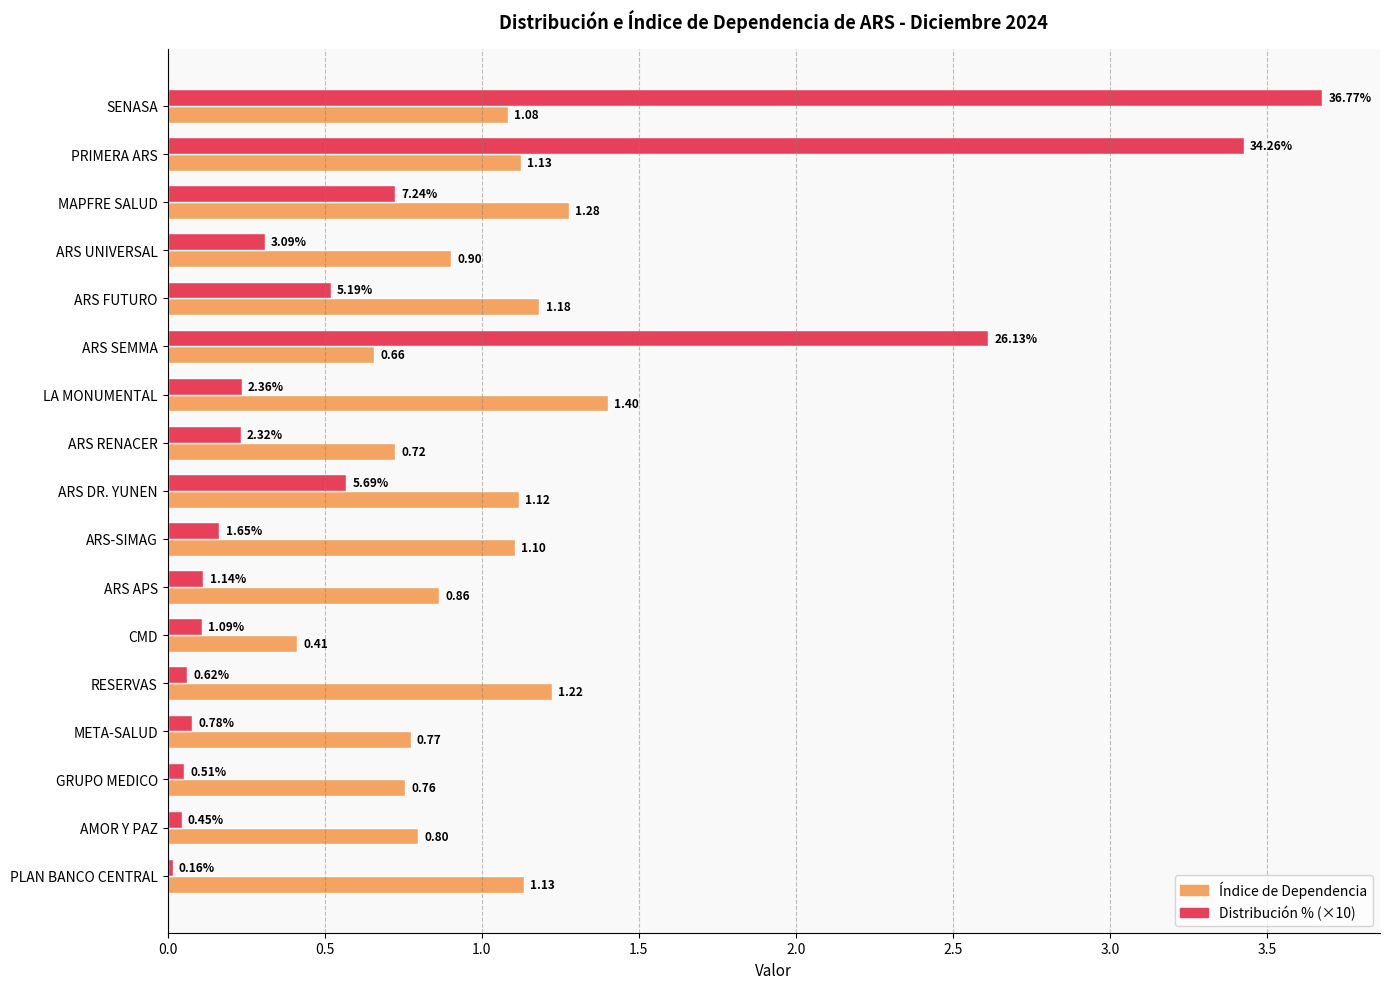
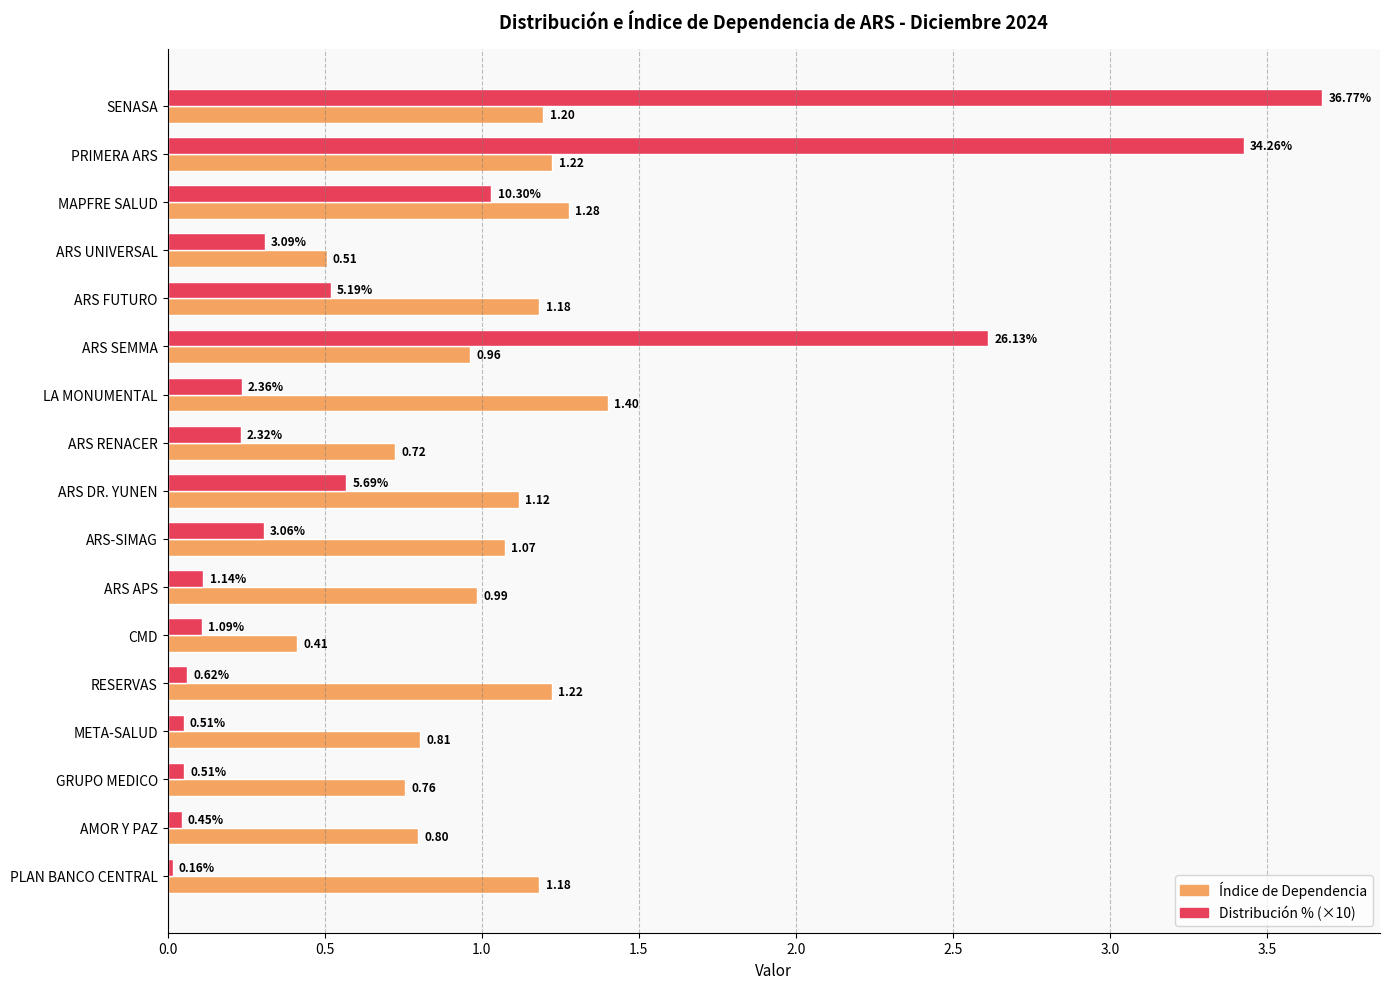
  {
    "Índice de Dependencia": {
-     "SENASA": "1.08",
-     "PRIMERA ARS": "1.13",
+     "SENASA": "1.20",
+     "PRIMERA ARS": "1.22",
      "MAPFRE SALUD": "1.28",
-     "ARS UNIVERSAL": "0.90",
+     "ARS UNIVERSAL": "0.51",
      "ARS FUTURO": "1.18",
-     "ARS SEMMA": "0.66",
+     "ARS SEMMA": "0.96",
      "LA MONUMENTAL": "1.40",
      "ARS RENACER": "0.72",
      "ARS DR. YUNEN": "1.12",
-     "ARS-SIMAG": "1.10",
-     "ARS APS": "0.86",
+     "ARS-SIMAG": "1.07",
+     "ARS APS": "0.99",
      "CMD": "0.41",
      "RESERVAS": "1.22",
-     "META-SALUD": "0.77",
+     "META-SALUD": "0.81",
      "GRUPO MEDICO": "0.76",
      "AMOR Y PAZ": "0.80",
-     "PLAN BANCO CENTRAL": "1.13"
+     "PLAN BANCO CENTRAL": "1.18"
    },
    "Distribución % (×10)": {
-     "MAPFRE SALUD": "7.24%",
-     "ARS-SIMAG": "1.65%",
-     "META-SALUD": "0.78%"
+     "MAPFRE SALUD": "10.30%",
+     "ARS-SIMAG": "3.06%",
+     "META-SALUD": "0.51%"
    }
  }
